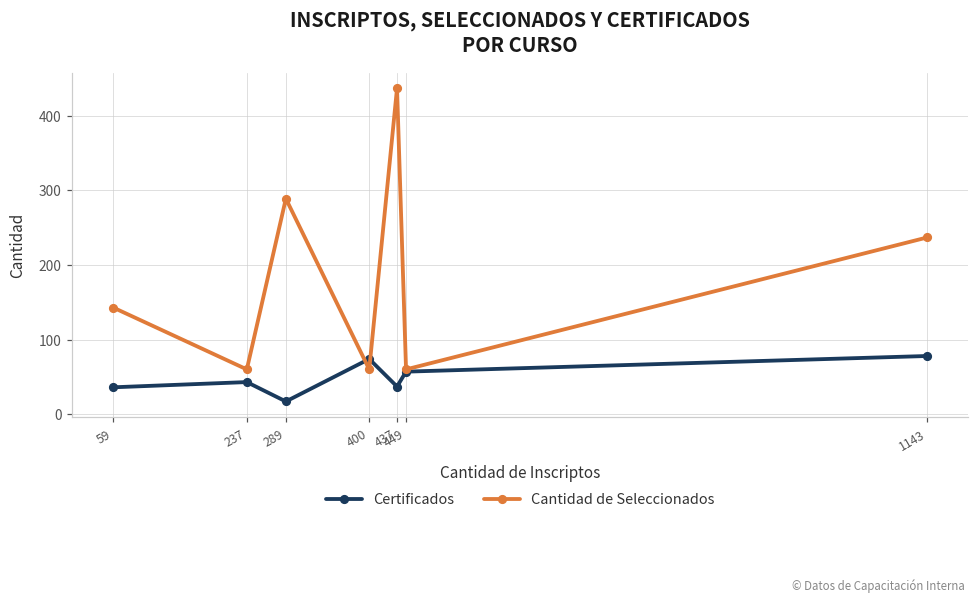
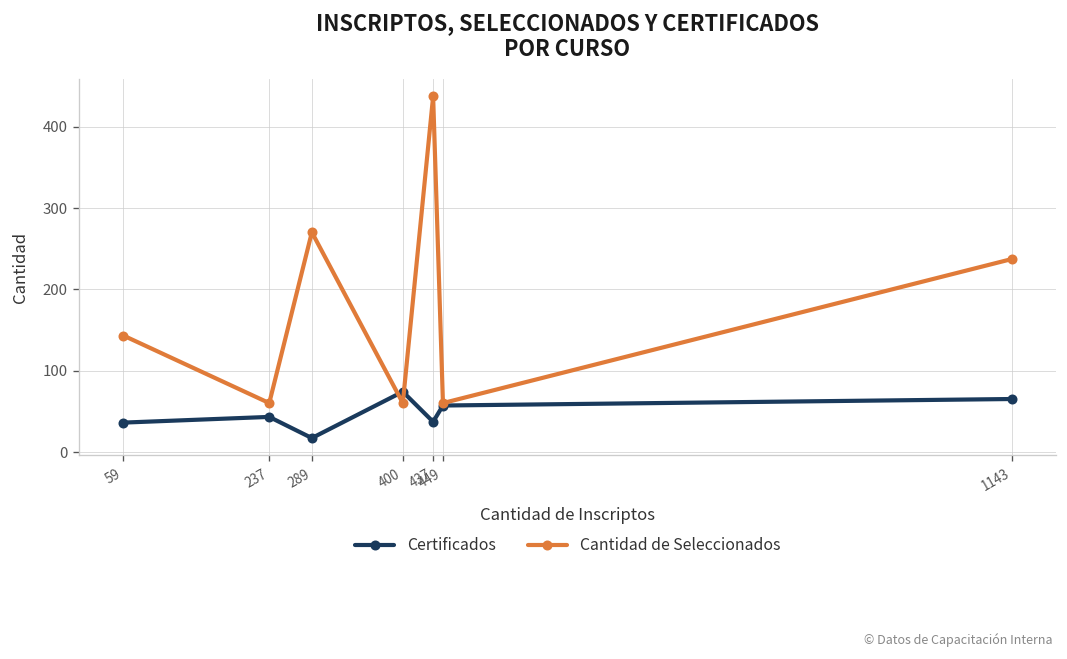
  {
    "Certificados": {
      "59": 40,
      "237": 40,
      "289": 20,
      "400": 70,
      "437": 40,
-     "1143": 80
+     "1143": 70
    },
    "Cantidad de Seleccionados": {
      "59": 140,
      "237": 60,
-     "289": 290,
+     "289": 270,
      "400": 60,
      "437": 440,
      "1143": 240
    }
  }
